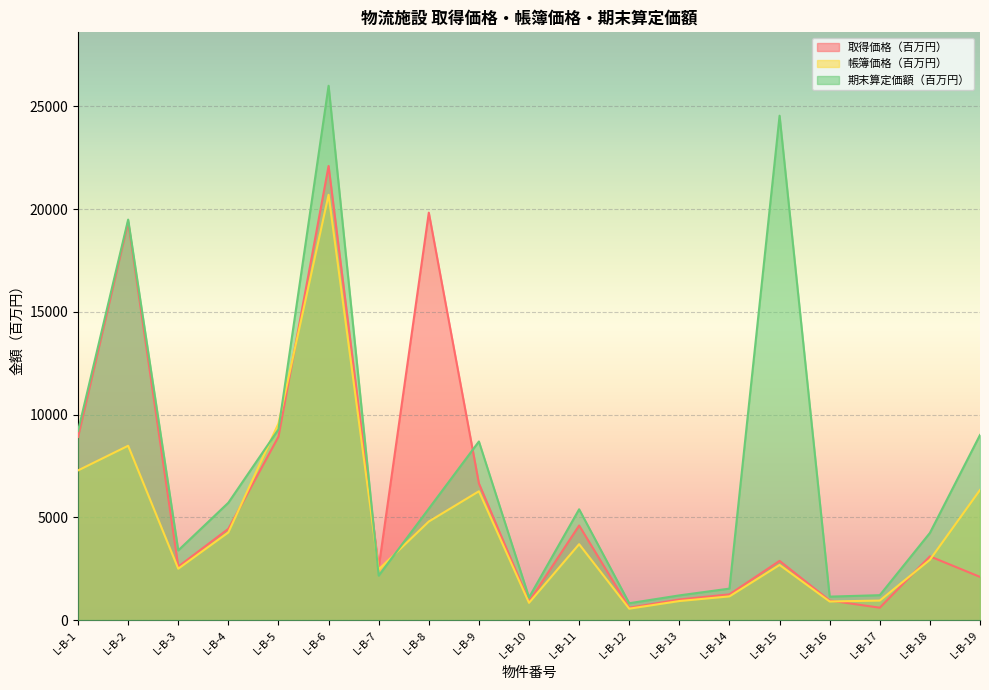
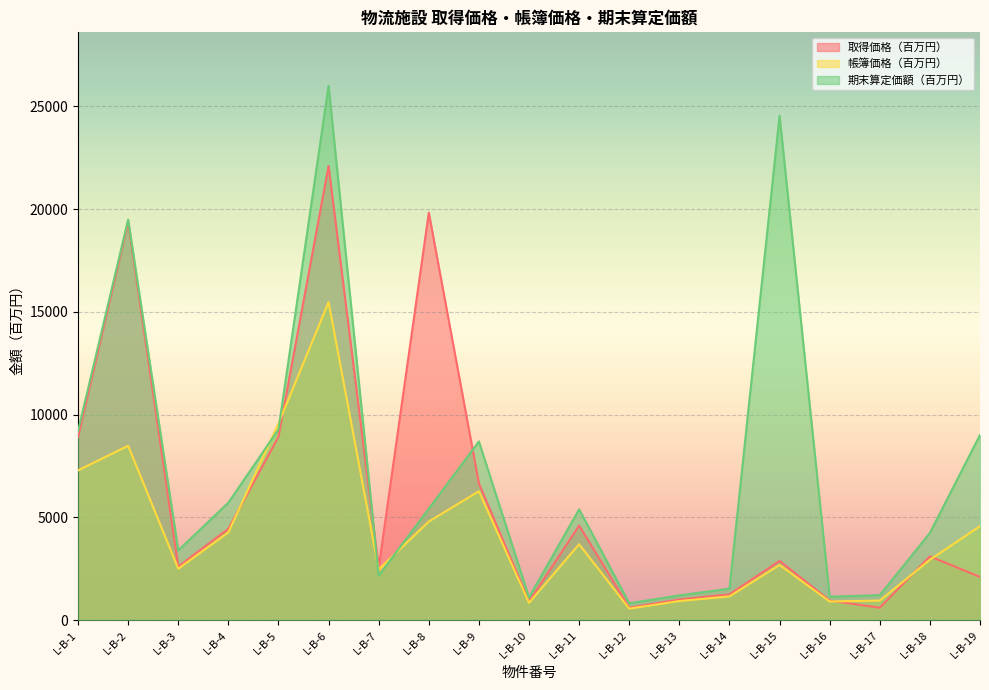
  {
    "取得価格（百万円）": {
      "L-B-1": 8900,
      "L-B-4": 4400,
      "L-B-5": 8900,
      "L-B-6": 22100,
      "L-B-8": 19800,
      "L-B-9": 6700,
      "L-B-11": 4600,
      "L-B-15": 2900,
      "L-B-17": 600,
      "L-B-18": 3100,
      "L-B-19": 2100
    },
    "帳簿価格（百万円）": {
      "L-B-1": 7300,
      "L-B-2": 8500,
      "L-B-4": 4300,
      "L-B-5": 9600,
-     "L-B-6": 20700,
+     "L-B-6": 15500,
      "L-B-8": 4800,
      "L-B-9": 6300,
      "L-B-11": 3700,
      "L-B-15": 2700,
      "L-B-17": 900,
      "L-B-18": 2900,
-     "L-B-19": 6300
+     "L-B-19": 4600
    },
    "期末算定価額（百万円）": {
      "L-B-1": 9200,
      "L-B-3": 3400,
      "L-B-4": 5700,
      "L-B-5": 9300,
      "L-B-6": 26000,
      "L-B-7": 2200,
      "L-B-8": 5400,
      "L-B-9": 8700,
      "L-B-10": 1100,
      "L-B-11": 5400,
      "L-B-12": 800,
      "L-B-13": 1200,
      "L-B-14": 1500,
      "L-B-15": 24500,
      "L-B-16": 1100,
      "L-B-17": 1200,
      "L-B-18": 4200,
      "L-B-19": 9000
    }
  }
